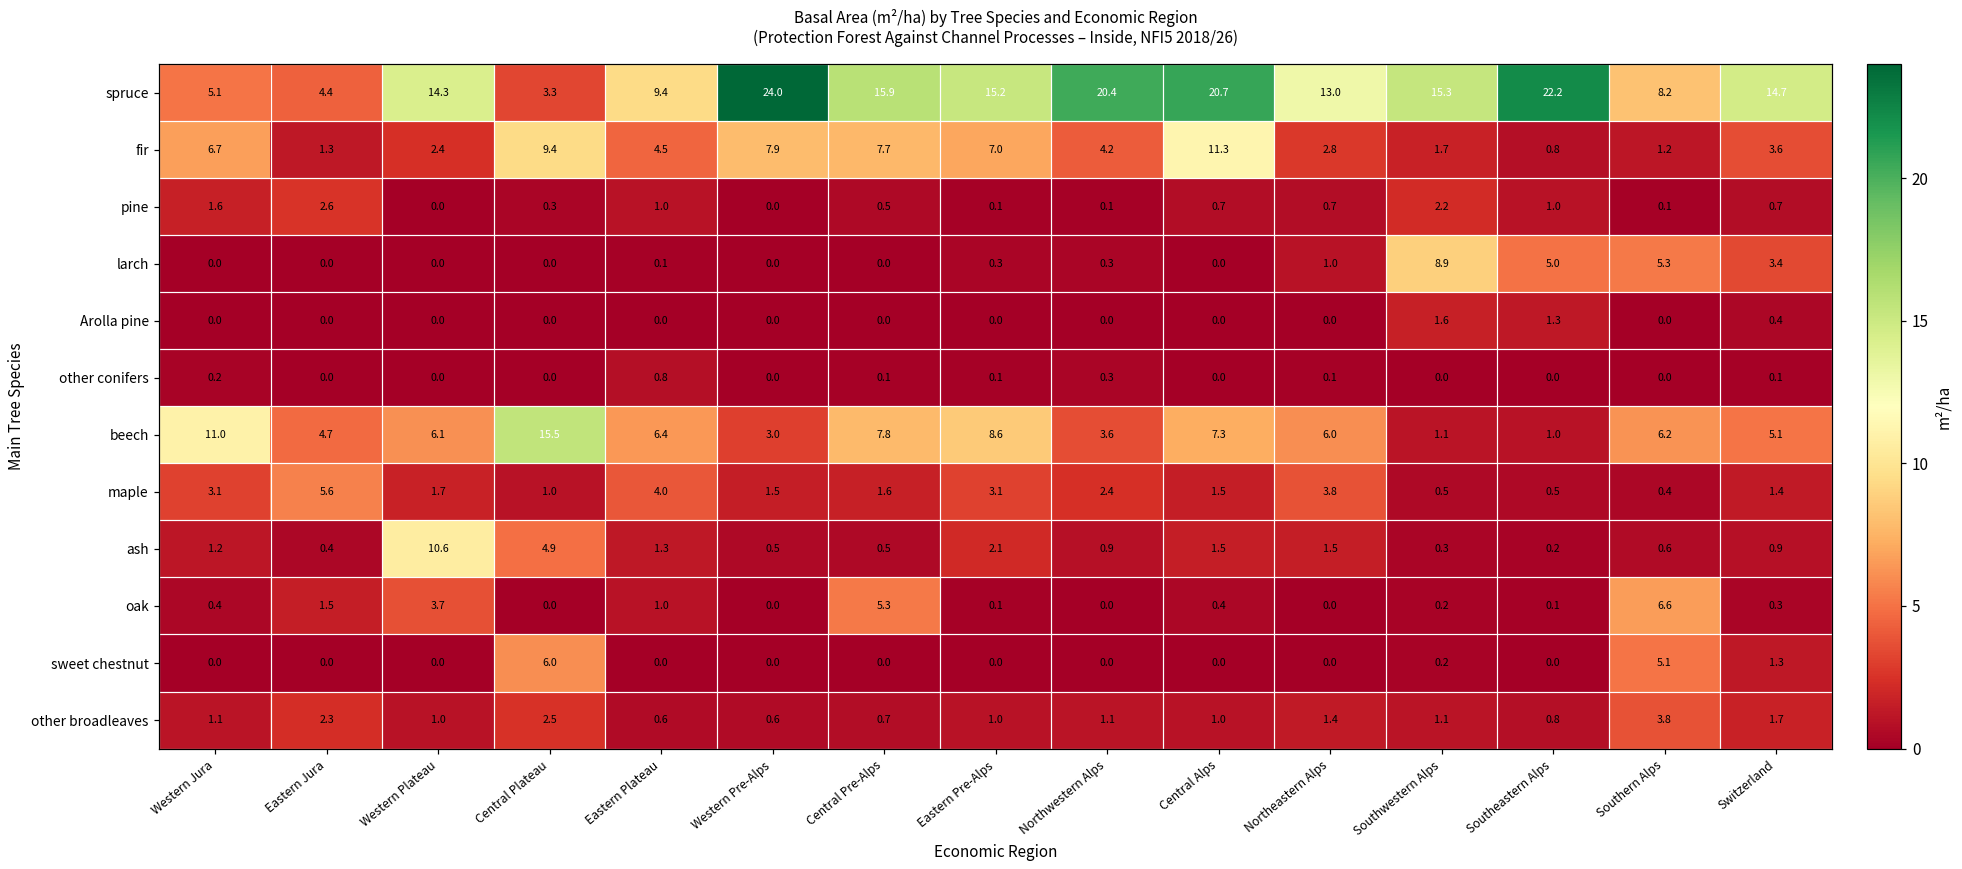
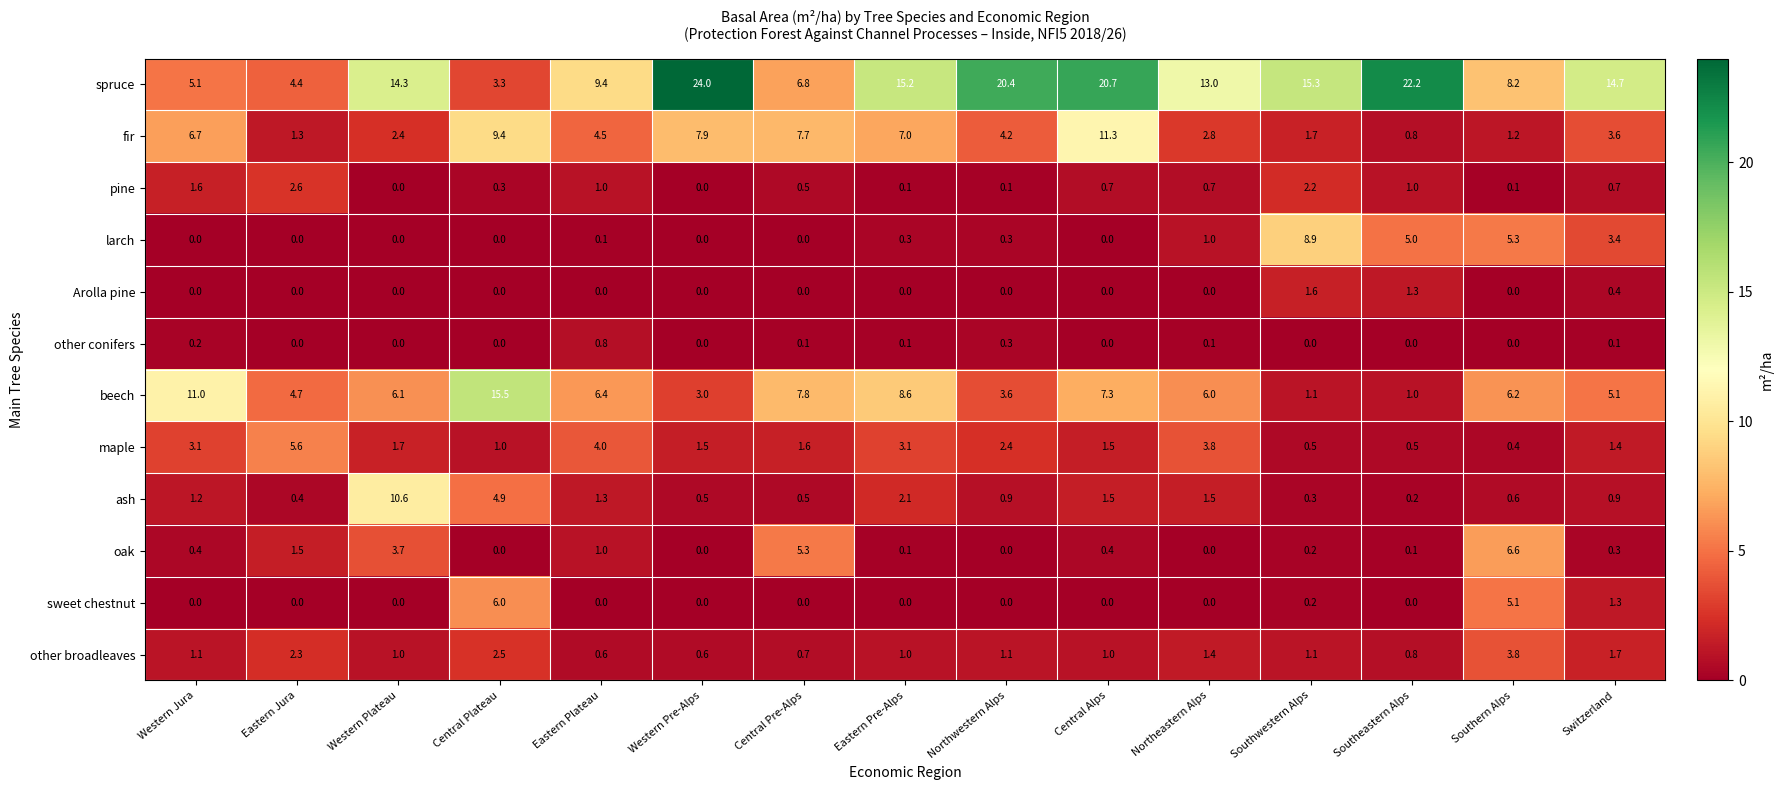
  {
    "spruce": {
      "Western Jura": 5.1,
      "Eastern Jura": 4.4,
      "Western Plateau": 14.3,
      "Central Plateau": 3.3,
      "Eastern Plateau": 9.4,
      "Western Pre-Alps": 24.0,
-     "Central Pre-Alps": 15.9,
+     "Central Pre-Alps": 6.8,
      "Eastern Pre-Alps": 15.2,
      "Northwestern Alps": 20.4,
      "Central Alps": 20.7,
      "Northeastern Alps": 13.0,
      "Southwestern Alps": 15.3,
      "Southeastern Alps": 22.2,
      "Southern Alps": 8.2,
      "Switzerland": 14.7
    },
    "fir": {
      "Western Jura": 6.7,
      "Eastern Jura": 1.3,
      "Western Plateau": 2.4,
      "Central Plateau": 9.4,
      "Eastern Plateau": 4.5,
      "Western Pre-Alps": 7.9,
      "Central Pre-Alps": 7.7,
      "Eastern Pre-Alps": 7.0,
      "Northwestern Alps": 4.2,
      "Central Alps": 11.3,
      "Northeastern Alps": 2.8,
      "Southwestern Alps": 1.7,
      "Southeastern Alps": 0.8,
      "Southern Alps": 1.2,
      "Switzerland": 3.6
    },
    "pine": {
      "Western Jura": 1.6,
      "Eastern Jura": 2.6,
      "Western Plateau": 0.0,
      "Central Plateau": 0.3,
      "Eastern Plateau": 1.0,
      "Western Pre-Alps": 0.0,
      "Central Pre-Alps": 0.5,
      "Eastern Pre-Alps": 0.1,
      "Northwestern Alps": 0.1,
      "Central Alps": 0.7,
      "Northeastern Alps": 0.7,
      "Southwestern Alps": 2.2,
      "Southeastern Alps": 1.0,
      "Southern Alps": 0.1,
      "Switzerland": 0.7
    },
    "larch": {
      "Western Jura": 0.0,
      "Eastern Jura": 0.0,
      "Western Plateau": 0.0,
      "Central Plateau": 0.0,
      "Eastern Plateau": 0.1,
      "Western Pre-Alps": 0.0,
      "Central Pre-Alps": 0.0,
      "Eastern Pre-Alps": 0.3,
      "Northwestern Alps": 0.3,
      "Central Alps": 0.0,
      "Northeastern Alps": 1.0,
      "Southwestern Alps": 8.9,
      "Southeastern Alps": 5.0,
      "Southern Alps": 5.3,
      "Switzerland": 3.4
    },
    "Arolla pine": {
      "Western Jura": 0.0,
      "Eastern Jura": 0.0,
      "Western Plateau": 0.0,
      "Central Plateau": 0.0,
      "Eastern Plateau": 0.0,
      "Western Pre-Alps": 0.0,
      "Central Pre-Alps": 0.0,
      "Eastern Pre-Alps": 0.0,
      "Northwestern Alps": 0.0,
      "Central Alps": 0.0,
      "Northeastern Alps": 0.0,
      "Southwestern Alps": 1.6,
      "Southeastern Alps": 1.3,
      "Southern Alps": 0.0,
      "Switzerland": 0.4
    },
    "other conifers": {
      "Western Jura": 0.2,
      "Eastern Jura": 0.0,
      "Western Plateau": 0.0,
      "Central Plateau": 0.0,
      "Eastern Plateau": 0.8,
      "Western Pre-Alps": 0.0,
      "Central Pre-Alps": 0.1,
      "Eastern Pre-Alps": 0.1,
      "Northwestern Alps": 0.3,
      "Central Alps": 0.0,
      "Northeastern Alps": 0.1,
      "Southwestern Alps": 0.0,
      "Southeastern Alps": 0.0,
      "Southern Alps": 0.0,
      "Switzerland": 0.1
    },
    "beech": {
      "Western Jura": 11.0,
      "Eastern Jura": 4.7,
      "Western Plateau": 6.1,
      "Central Plateau": 15.5,
      "Eastern Plateau": 6.4,
      "Western Pre-Alps": 3.0,
      "Central Pre-Alps": 7.8,
      "Eastern Pre-Alps": 8.6,
      "Northwestern Alps": 3.6,
      "Central Alps": 7.3,
      "Northeastern Alps": 6.0,
      "Southwestern Alps": 1.1,
      "Southeastern Alps": 1.0,
      "Southern Alps": 6.2,
      "Switzerland": 5.1
    },
    "maple": {
      "Western Jura": 3.1,
      "Eastern Jura": 5.6,
      "Western Plateau": 1.7,
      "Central Plateau": 1.0,
      "Eastern Plateau": 4.0,
      "Western Pre-Alps": 1.5,
      "Central Pre-Alps": 1.6,
      "Eastern Pre-Alps": 3.1,
      "Northwestern Alps": 2.4,
      "Central Alps": 1.5,
      "Northeastern Alps": 3.8,
      "Southwestern Alps": 0.5,
      "Southeastern Alps": 0.5,
      "Southern Alps": 0.4,
      "Switzerland": 1.4
    },
    "ash": {
      "Western Jura": 1.2,
      "Eastern Jura": 0.4,
      "Western Plateau": 10.6,
      "Central Plateau": 4.9,
      "Eastern Plateau": 1.3,
      "Western Pre-Alps": 0.5,
      "Central Pre-Alps": 0.5,
      "Eastern Pre-Alps": 2.1,
      "Northwestern Alps": 0.9,
      "Central Alps": 1.5,
      "Northeastern Alps": 1.5,
      "Southwestern Alps": 0.3,
      "Southeastern Alps": 0.2,
      "Southern Alps": 0.6,
      "Switzerland": 0.9
    },
    "oak": {
      "Western Jura": 0.4,
      "Eastern Jura": 1.5,
      "Western Plateau": 3.7,
      "Central Plateau": 0.0,
      "Eastern Plateau": 1.0,
      "Western Pre-Alps": 0.0,
      "Central Pre-Alps": 5.3,
      "Eastern Pre-Alps": 0.1,
      "Northwestern Alps": 0.0,
      "Central Alps": 0.4,
      "Northeastern Alps": 0.0,
      "Southwestern Alps": 0.2,
      "Southeastern Alps": 0.1,
      "Southern Alps": 6.6,
      "Switzerland": 0.3
    },
    "sweet chestnut": {
      "Western Jura": 0.0,
      "Eastern Jura": 0.0,
      "Western Plateau": 0.0,
      "Central Plateau": 6.0,
      "Eastern Plateau": 0.0,
      "Western Pre-Alps": 0.0,
      "Central Pre-Alps": 0.0,
      "Eastern Pre-Alps": 0.0,
      "Northwestern Alps": 0.0,
      "Central Alps": 0.0,
      "Northeastern Alps": 0.0,
      "Southwestern Alps": 0.2,
      "Southeastern Alps": 0.0,
      "Southern Alps": 5.1,
      "Switzerland": 1.3
    },
    "other broadleaves": {
      "Western Jura": 1.1,
      "Eastern Jura": 2.3,
      "Western Plateau": 1.0,
      "Central Plateau": 2.5,
      "Eastern Plateau": 0.6,
      "Western Pre-Alps": 0.6,
      "Central Pre-Alps": 0.7,
      "Eastern Pre-Alps": 1.0,
      "Northwestern Alps": 1.1,
      "Central Alps": 1.0,
      "Northeastern Alps": 1.4,
      "Southwestern Alps": 1.1,
      "Southeastern Alps": 0.8,
      "Southern Alps": 3.8,
      "Switzerland": 1.7
    }
  }
